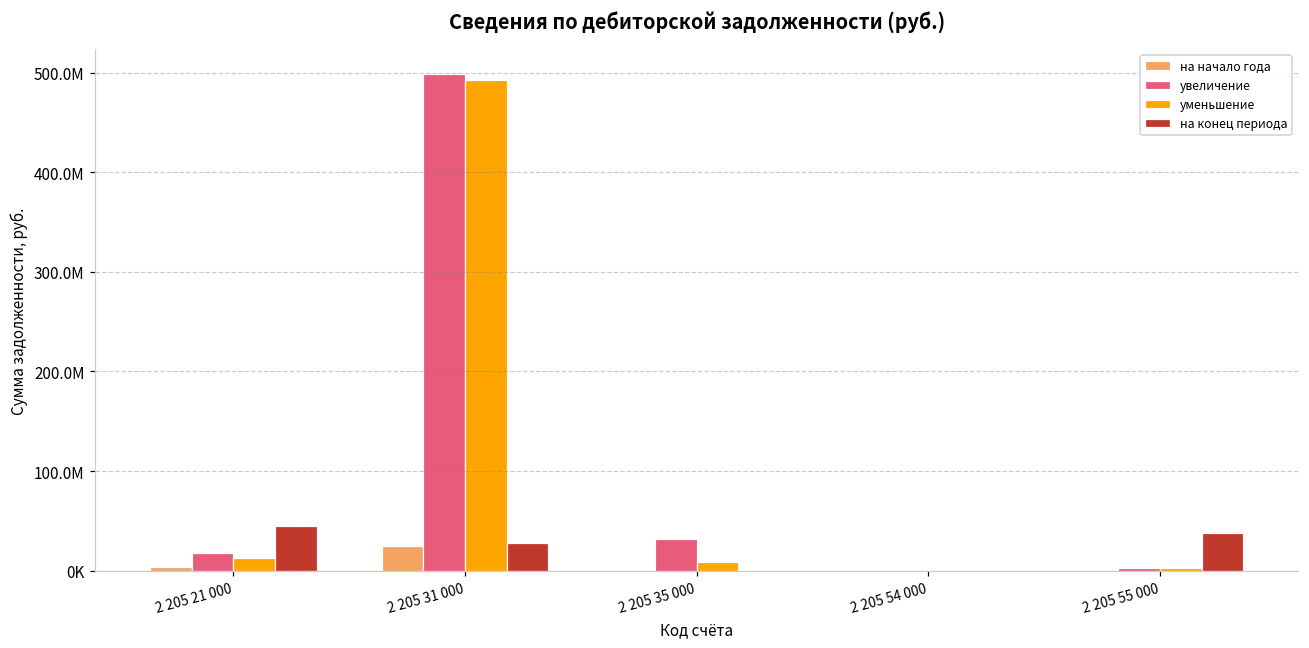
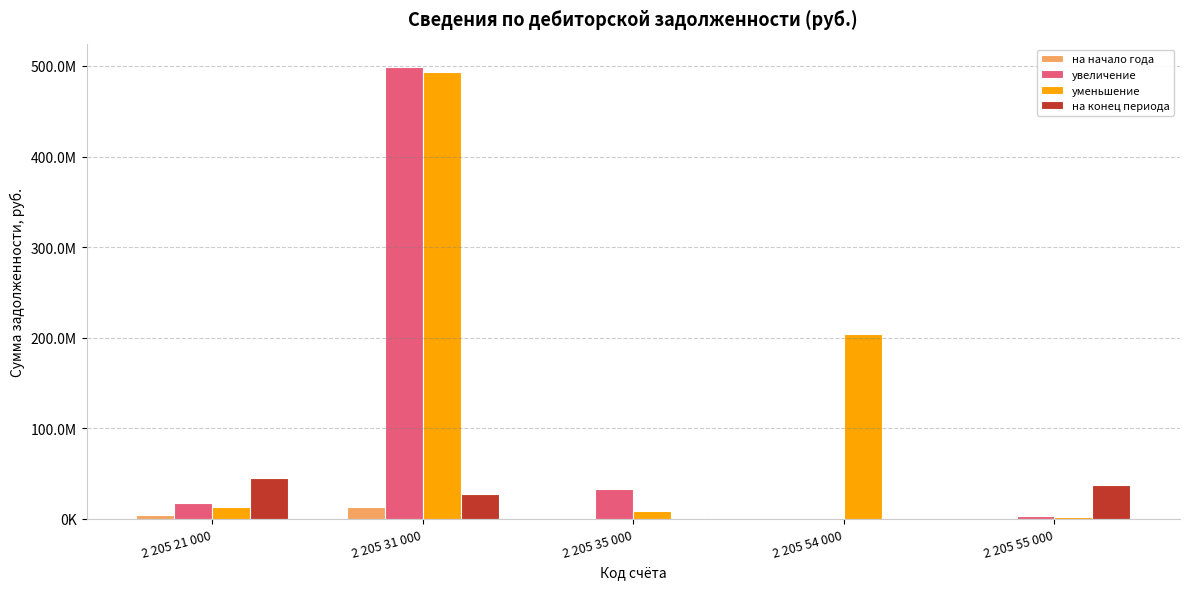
  {
    "на начало года": {
      "2 205 21 000": 0,
-     "2 205 31 000": 30000000,
+     "2 205 31 000": 10000000,
      "2 205 54 000": 0,
      "2 205 55 000": 0
    },
    "увеличение": {
      "2 205 21 000": 20000000,
      "2 205 31 000": 500000000,
      "2 205 35 000": 30000000,
      "2 205 55 000": 0
    },
    "уменьшение": {
      "2 205 21 000": 10000000,
      "2 205 31 000": 490000000,
      "2 205 35 000": 10000000,
-     "2 205 54 000": 0
+     "2 205 54 000": 200000000
    },
    "на конец периода": {
      "2 205 21 000": 50000000,
      "2 205 31 000": 30000000,
      "2 205 54 000": 0,
      "2 205 55 000": 40000000
    }
  }
